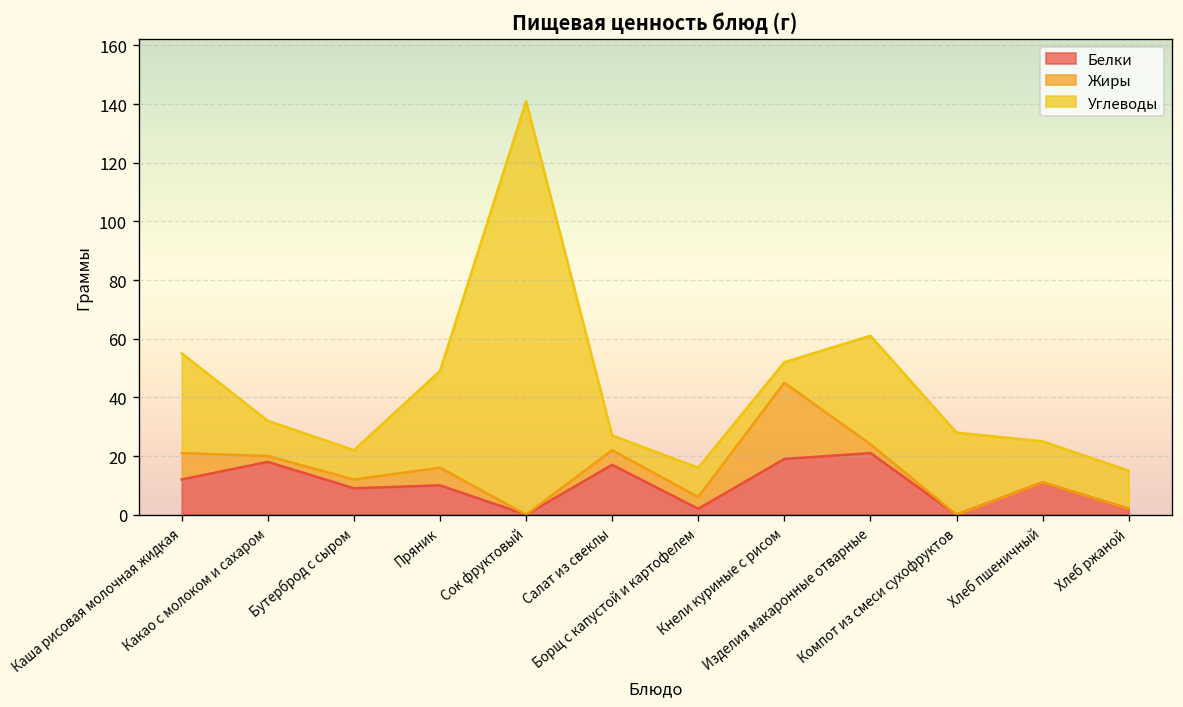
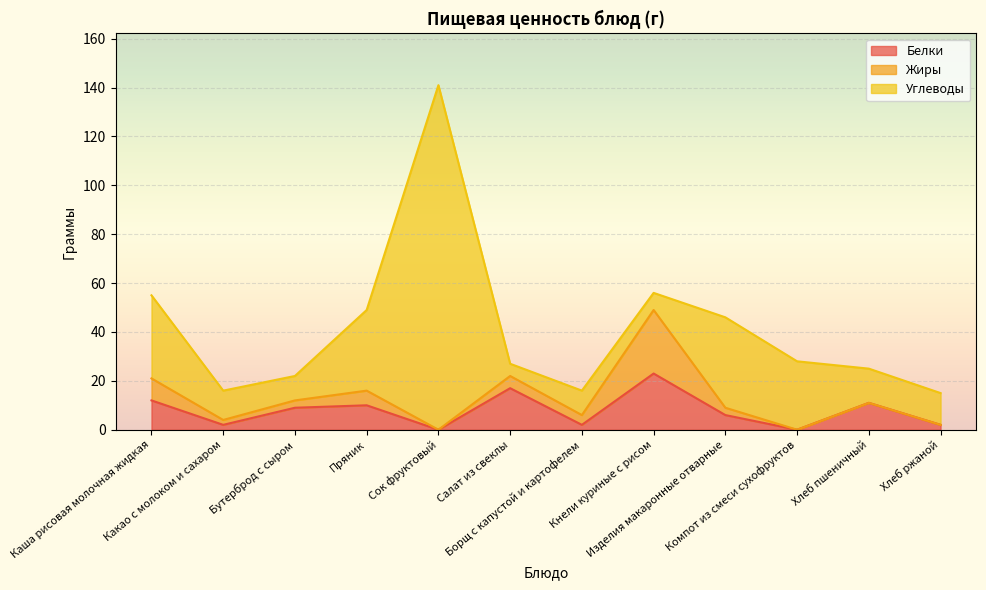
  {
    "Белки": {
      "Каша рисовая молочная жидкая": 12,
-     "Какао с молоком и сахаром": 18,
+     "Какао с молоком и сахаром": 2,
      "Бутерброд с сыром": 9,
      "Пряник": 10,
      "Салат из свеклы": 17,
      "Борщ с капустой и картофелем": 2,
-     "Кнели куриные с рисом": 19,
-     "Изделия макаронные отварные": 21
+     "Кнели куриные с рисом": 23,
+     "Изделия макаронные отварные": 6
    }
  }
